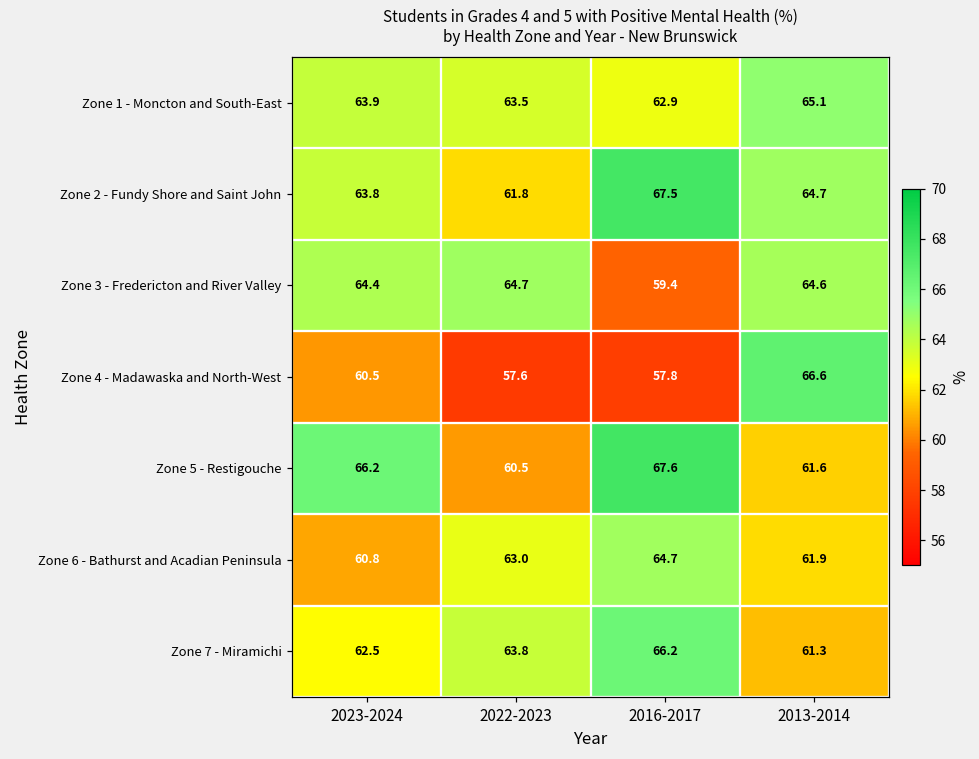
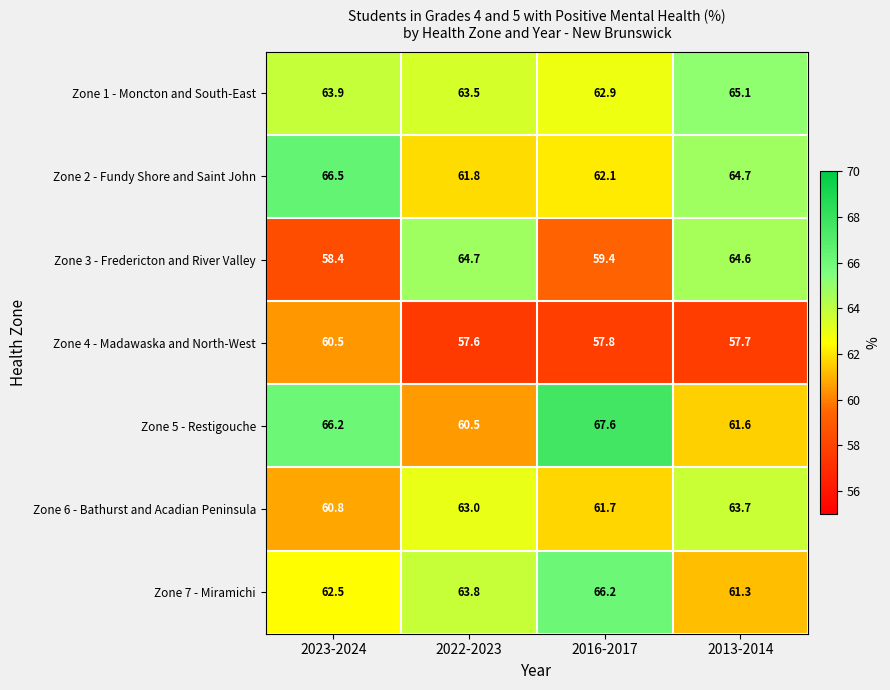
  {
    "Zone 1 - Moncton and South-East": {
      "2023-2024": 63.9,
      "2022-2023": 63.5,
      "2016-2017": 62.9,
      "2013-2014": 65.1
    },
    "Zone 2 - Fundy Shore and Saint John": {
-     "2023-2024": 63.8,
+     "2023-2024": 66.5,
      "2022-2023": 61.8,
-     "2016-2017": 67.5,
+     "2016-2017": 62.1,
      "2013-2014": 64.7
    },
    "Zone 3 - Fredericton and River Valley": {
-     "2023-2024": 64.4,
+     "2023-2024": 58.4,
      "2022-2023": 64.7,
      "2016-2017": 59.4,
      "2013-2014": 64.6
    },
    "Zone 4 - Madawaska and North-West": {
      "2023-2024": 60.5,
      "2022-2023": 57.6,
      "2016-2017": 57.8,
-     "2013-2014": 66.6
+     "2013-2014": 57.7
    },
    "Zone 5 - Restigouche": {
      "2023-2024": 66.2,
      "2022-2023": 60.5,
      "2016-2017": 67.6,
      "2013-2014": 61.6
    },
    "Zone 6 - Bathurst and Acadian Peninsula": {
      "2023-2024": 60.8,
      "2022-2023": 63.0,
-     "2016-2017": 64.7,
-     "2013-2014": 61.9
+     "2016-2017": 61.7,
+     "2013-2014": 63.7
    },
    "Zone 7 - Miramichi": {
      "2023-2024": 62.5,
      "2022-2023": 63.8,
      "2016-2017": 66.2,
      "2013-2014": 61.3
    }
  }
